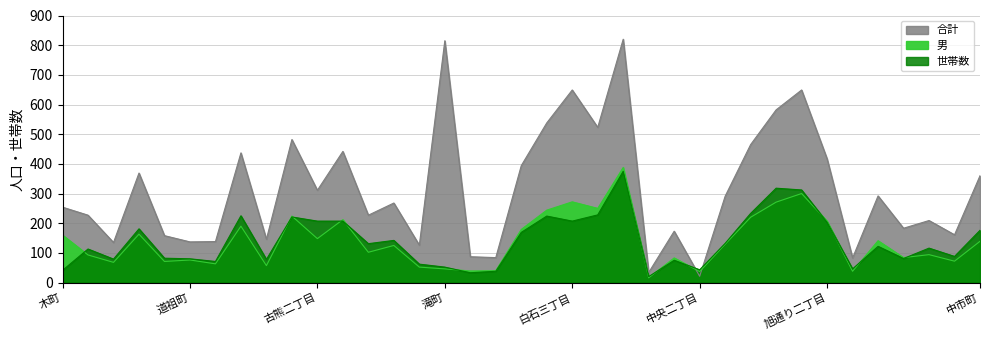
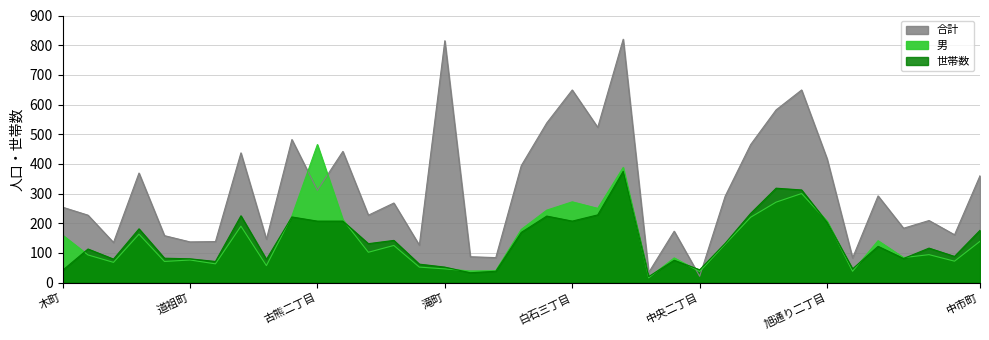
  {
    "合計": {
      "木町": 250,
      "道祖町": 140,
      "古熊二丁目": 310,
      "滝町": 820,
      "白石三丁目": 650,
      "中央二丁目": 20,
      "旭通り二丁目": 420,
      "中市町": 360
    },
    "男": {
      "木町": 160,
-     "古熊二丁目": 150,
+     "古熊二丁目": 470,
      "白石三丁目": 270,
      "中市町": 140
    },
    "世帯数": {
      "木町": 40,
      "古熊二丁目": 210,
      "白石三丁目": 210,
      "中市町": 180
    }
  }
